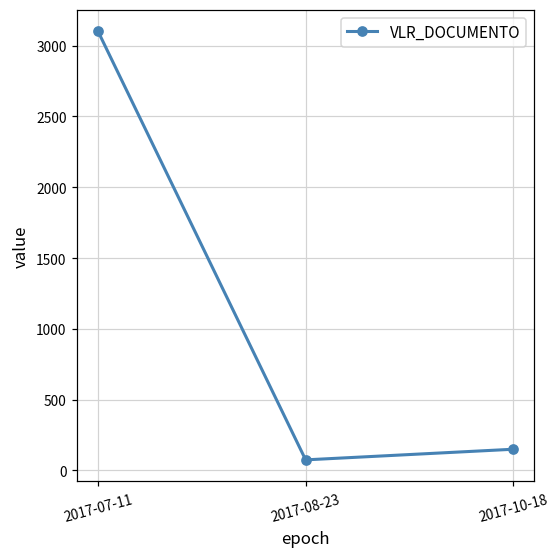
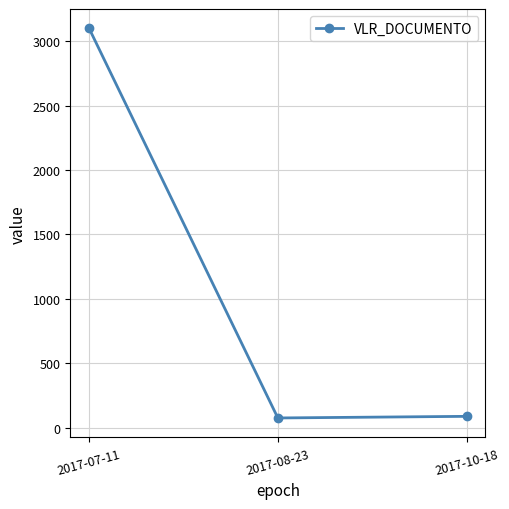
  {
    "2017-07-11": 3100,
    "2017-08-23": 80,
-   "2017-10-18": 150
+   "2017-10-18": 90
  }
